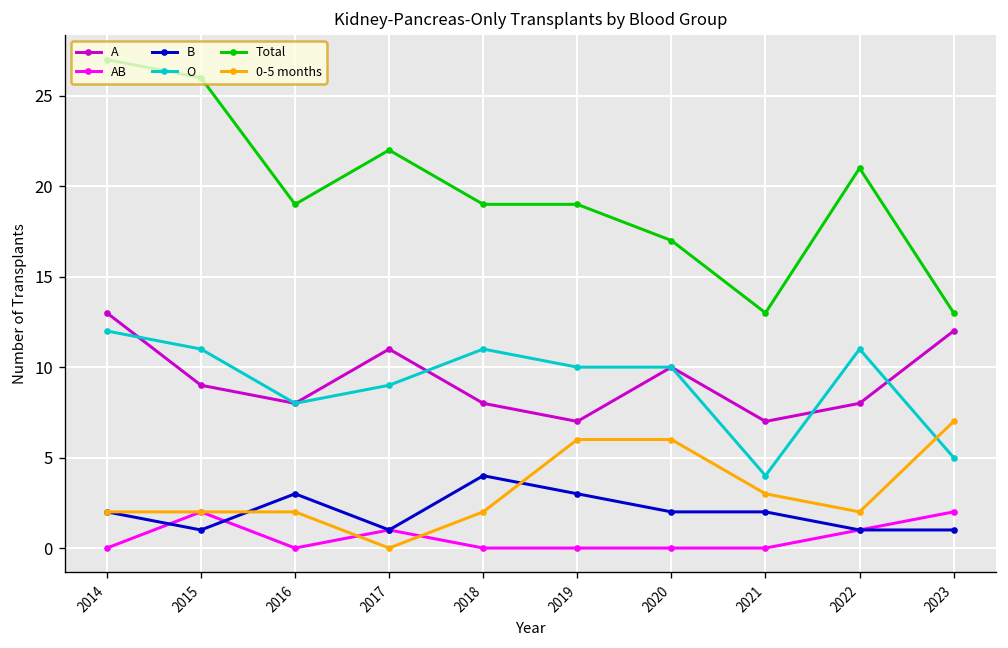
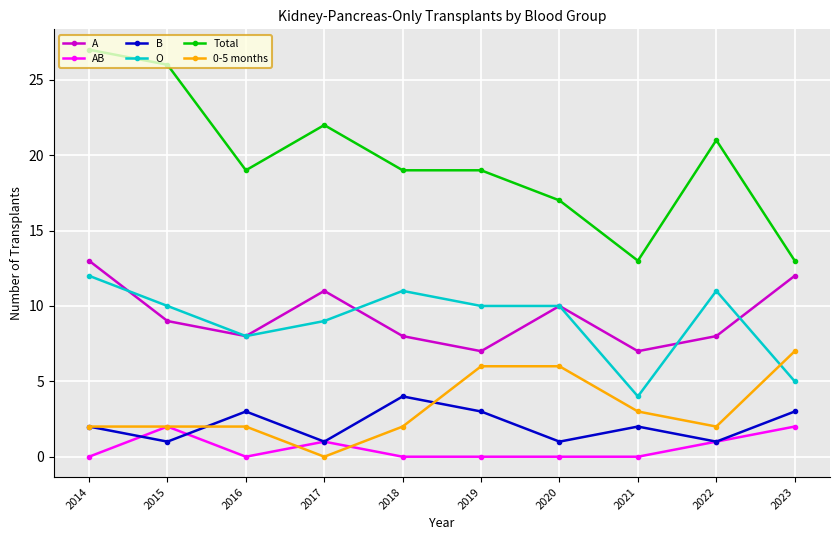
  {
    "A": {
      "2014": 13,
      "2015": 9,
      "2017": 11,
      "2018": 8,
      "2019": 7,
      "2021": 7,
      "2022": 8,
      "2023": 12
    },
    "AB": {
      "2014": 0,
      "2016": 0,
      "2018": 0,
      "2019": 0,
      "2020": 0,
      "2021": 0,
      "2023": 2
    },
    "B": {
      "2015": 1,
      "2016": 3,
      "2018": 4,
      "2019": 3,
-     "2020": 2,
+     "2020": 1,
      "2021": 2,
-     "2023": 1
+     "2023": 3
    },
    "O": {
      "2014": 12,
-     "2015": 11,
+     "2015": 10,
      "2017": 9,
      "2018": 11,
      "2019": 10,
      "2021": 4,
      "2022": 11,
      "2023": 5
    },
    "Total": {
      "2016": 19,
      "2017": 22,
      "2018": 19,
      "2019": 19,
      "2020": 17,
      "2021": 13,
      "2022": 21,
      "2023": 13
    },
    "0-5 months": {
      "2016": 2,
      "2017": 0,
      "2018": 2,
      "2019": 6,
      "2020": 6,
      "2021": 3,
      "2022": 2,
      "2023": 7
    }
  }
